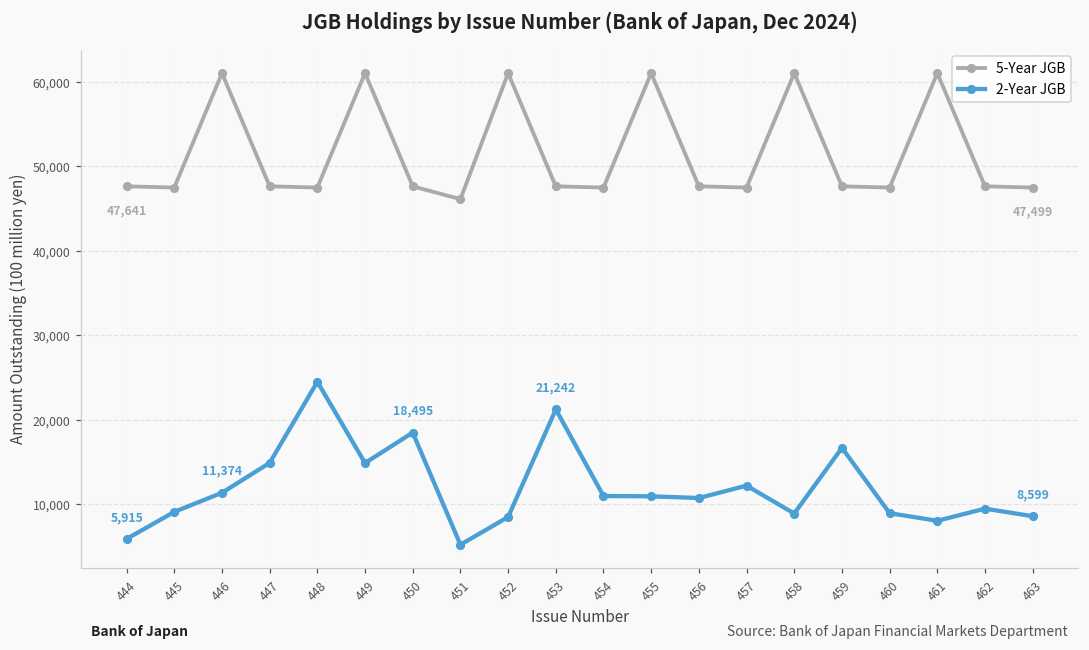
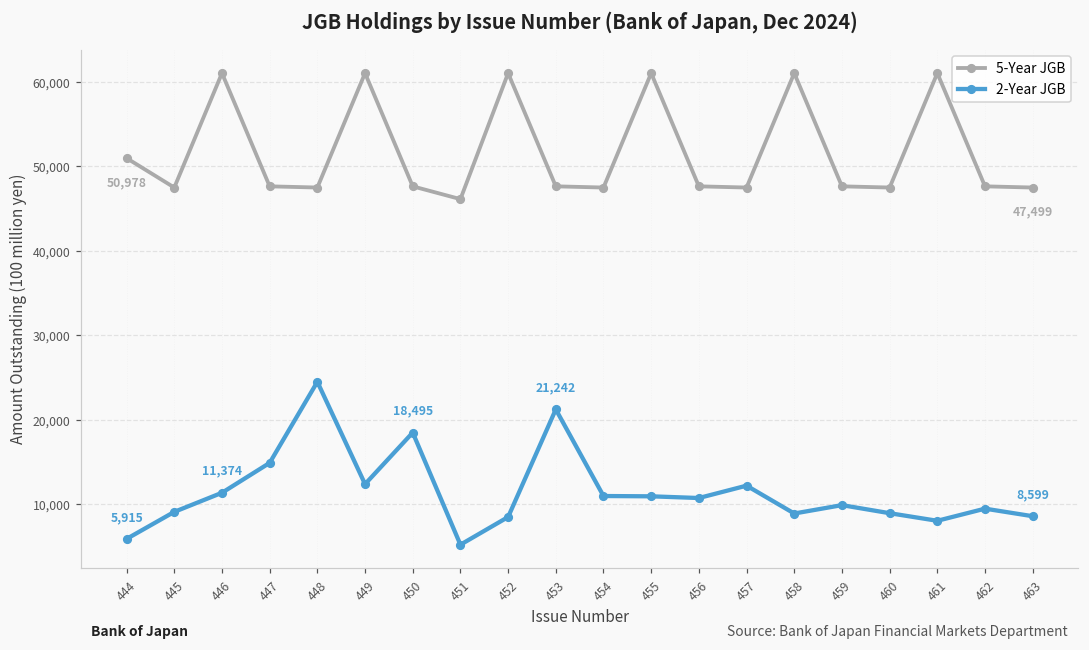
  {
    "5-Year JGB": {
-     "444": "47,641",
+     "444": "50,978",
      "463": "47,499"
    },
    "2-Year JGB": {
      "445": "9,000",
      "447": "15,000",
      "448": "25,000",
-     "449": "15,000",
+     "449": "12,000",
      "451": "5,000",
      "452": "9,000",
      "454": "11,000",
      "455": "11,000",
      "456": "11,000",
      "457": "12,000",
      "458": "9,000",
-     "459": "17,000",
+     "459": "10,000",
      "460": "9,000",
      "461": "8,000",
      "462": "9,000"
    }
  }
